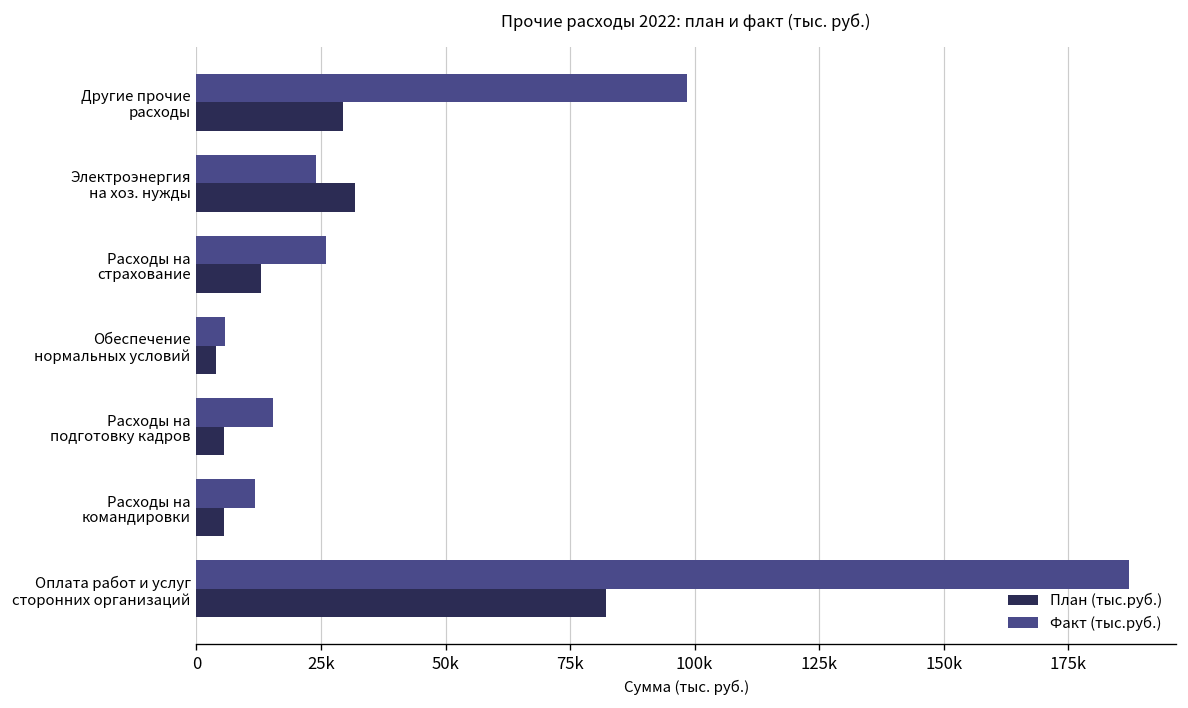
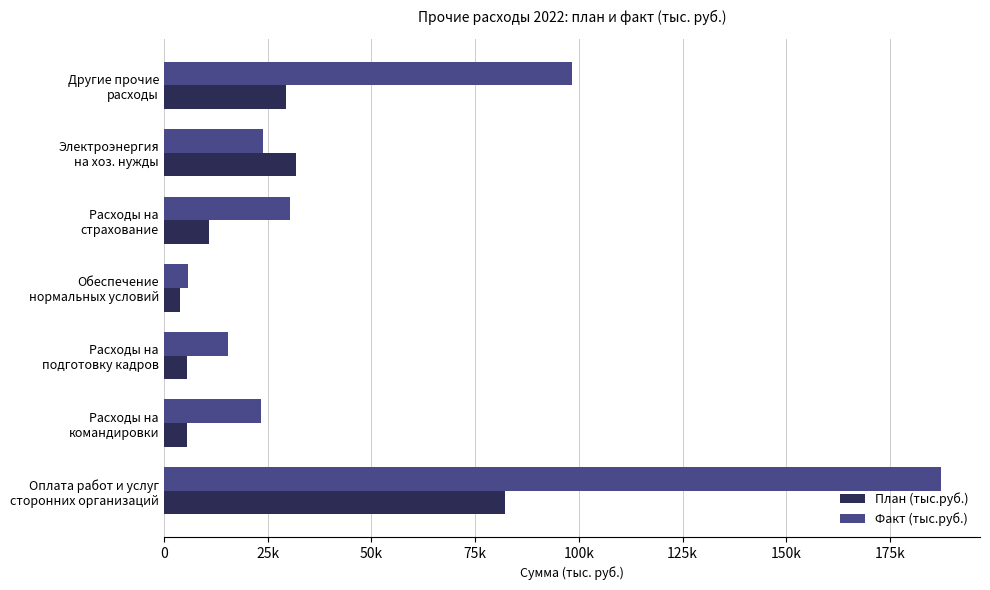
  {
    "План (тыс.руб.)": {
      "Другие прочие расходы": 29000,
      "Электроэнергия на хоз. нужды": 32000,
-     "Расходы на страхование": 13000,
+     "Расходы на страхование": 11000,
      "Обеспечение нормальных условий": 4000,
      "Расходы на подготовку кадров": 6000,
      "Расходы на командировки": 6000,
      "Оплата работ и услуг сторонних организаций": 82000
    },
    "Факт (тыс.руб.)": {
      "Другие прочие расходы": 98000,
      "Электроэнергия на хоз. нужды": 24000,
-     "Расходы на страхование": 26000,
+     "Расходы на страхование": 30000,
      "Обеспечение нормальных условий": 6000,
      "Расходы на подготовку кадров": 15000,
-     "Расходы на командировки": 12000,
+     "Расходы на командировки": 23000,
      "Оплата работ и услуг сторонних организаций": 187000
    }
  }
